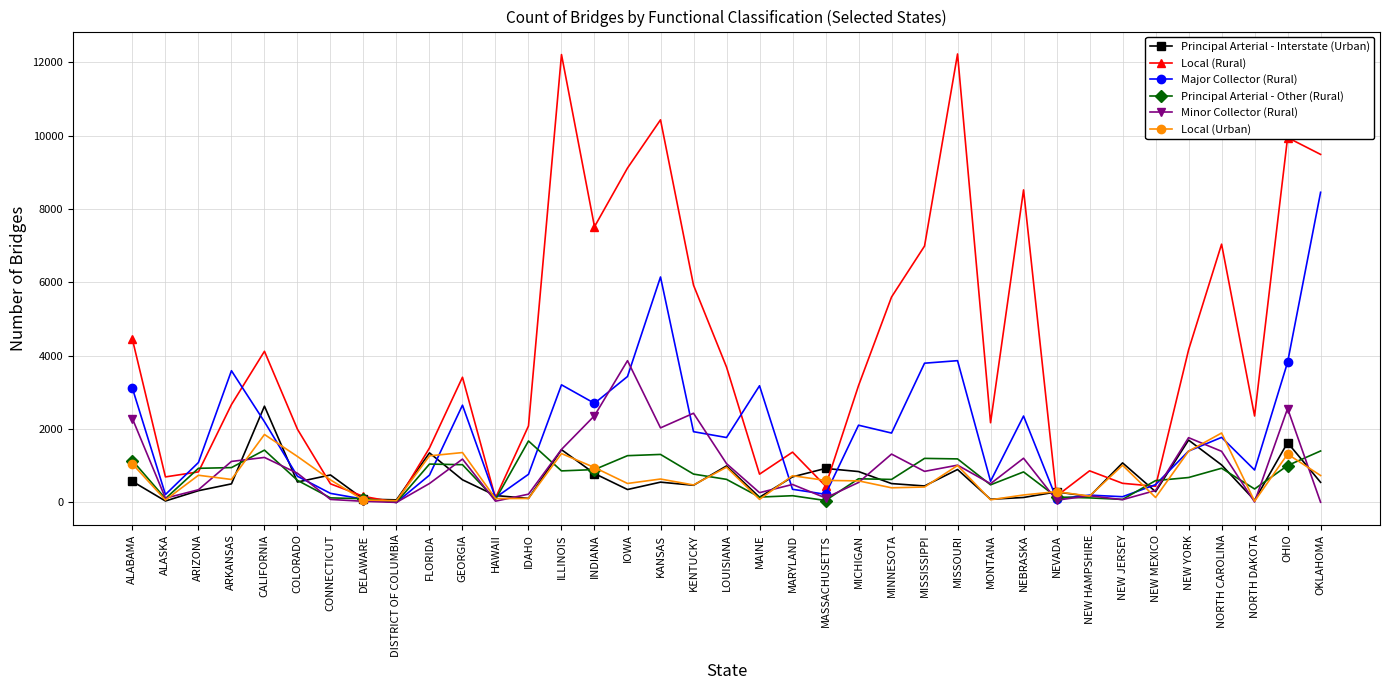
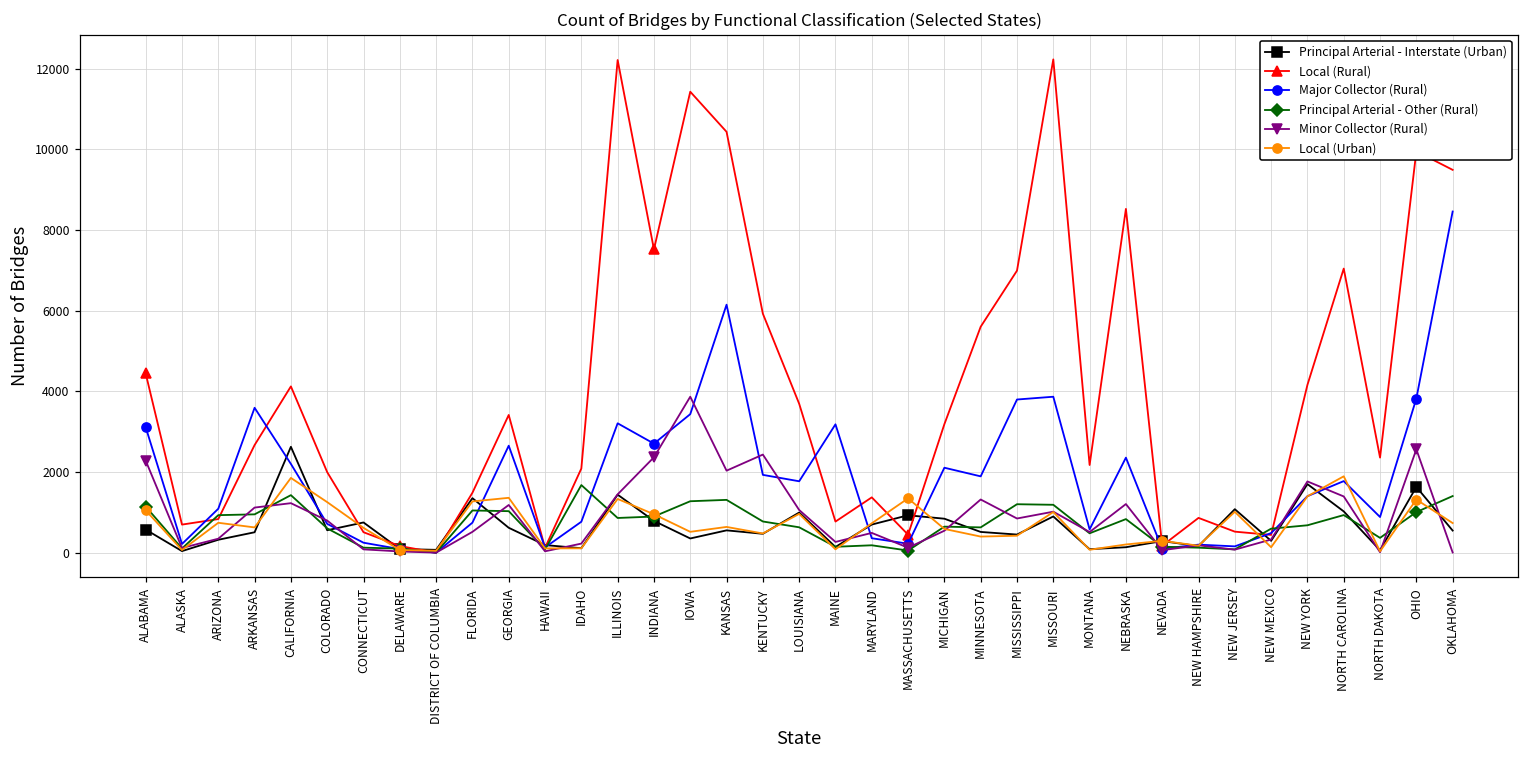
  {
    "Principal Arterial - Interstate (Urban)": {
      "ALABAMA": 600,
      "ARKANSAS": 500,
      "CALIFORNIA": 2600,
      "CONNECTICUT": 700,
      "FLORIDA": 1400,
      "GEORGIA": 600,
      "INDIANA": 800,
      "IOWA": 400,
      "KANSAS": 600,
      "MASSACHUSETTS": 900,
      "MICHIGAN": 800,
      "MINNESOTA": 500,
      "MISSOURI": 900,
      "NORTH CAROLINA": 1000,
      "OHIO": 1600,
      "OKLAHOMA": 500
    },
    "Local (Rural)": {
      "ALABAMA": 4400,
      "ALASKA": 700,
      "ARIZONA": 800,
      "ARKANSAS": 2700,
      "CALIFORNIA": 4100,
      "COLORADO": 2000,
      "CONNECTICUT": 500,
      "FLORIDA": 1500,
      "GEORGIA": 3400,
      "IDAHO": 2100,
      "ILLINOIS": 12200,
      "INDIANA": 7500,
-     "IOWA": 9100,
+     "IOWA": 11400,
      "KANSAS": 10400,
      "KENTUCKY": 5900,
      "LOUISIANA": 3700,
      "MAINE": 800,
      "MARYLAND": 1400,
      "MASSACHUSETTS": 400,
      "MICHIGAN": 3200,
      "MINNESOTA": 5600,
      "MISSISSIPPI": 7000,
      "MISSOURI": 12200,
      "MONTANA": 2200,
      "NEBRASKA": 8500,
      "NEW HAMPSHIRE": 900,
      "NEW JERSEY": 500,
      "NEW YORK": 4200,
      "NORTH CAROLINA": 7000,
      "NORTH DAKOTA": 2400,
      "OKLAHOMA": 9500
    },
    "Major Collector (Rural)": {
      "ALABAMA": 3100,
      "ALASKA": 200,
      "ARIZONA": 1100,
      "ARKANSAS": 3600,
      "CALIFORNIA": 2200,
      "COLORADO": 700,
      "CONNECTICUT": 200,
      "FLORIDA": 700,
      "GEORGIA": 2700,
      "IDAHO": 800,
      "ILLINOIS": 3200,
      "INDIANA": 2700,
      "IOWA": 3400,
      "KANSAS": 6100,
      "KENTUCKY": 1900,
      "LOUISIANA": 1800,
      "MAINE": 3200,
      "MARYLAND": 400,
      "MASSACHUSETTS": 200,
      "MICHIGAN": 2100,
      "MINNESOTA": 1900,
      "MISSISSIPPI": 3800,
      "MISSOURI": 3900,
      "NEBRASKA": 2400,
      "NEW JERSEY": 200,
      "NORTH CAROLINA": 1800,
      "NORTH DAKOTA": 900,
      "OHIO": 3800,
      "OKLAHOMA": 8500
    },
    "Principal Arterial - Other (Rural)": {
      "ALABAMA": 1100,
      "ARIZONA": 900,
      "ARKANSAS": 1000,
      "CALIFORNIA": 1400,
      "FLORIDA": 1000,
      "GEORGIA": 1000,
      "IDAHO": 1700,
      "ILLINOIS": 900,
      "IOWA": 1300,
      "KANSAS": 1300,
      "KENTUCKY": 800,
      "LOUISIANA": 600,
      "MARYLAND": 200,
      "MASSACHUSETTS": 100,
      "MINNESOTA": 600,
      "MISSISSIPPI": 1200,
      "MISSOURI": 1200,
      "NEBRASKA": 800,
      "NEW MEXICO": 600,
      "NEW YORK": 700,
      "NORTH CAROLINA": 900,
      "NORTH DAKOTA": 400,
      "OHIO": 1000,
      "OKLAHOMA": 1400
    },
    "Minor Collector (Rural)": {
      "ALABAMA": 2300,
      "ARKANSAS": 1100,
      "CALIFORNIA": 1200,
      "COLORADO": 800,
      "FLORIDA": 500,
      "GEORGIA": 1200,
      "IDAHO": 200,
      "INDIANA": 2400,
      "IOWA": 3900,
      "KANSAS": 2000,
      "KENTUCKY": 2400,
      "MAINE": 300,
      "MARYLAND": 500,
      "MASSACHUSETTS": 100,
      "MINNESOTA": 1300,
      "MISSISSIPPI": 800,
      "NEBRASKA": 1200,
      "NORTH CAROLINA": 1400,
      "OHIO": 2600,
      "OKLAHOMA": 0
    },
    "Local (Urban)": {
      "ALABAMA": 1100,
      "ARIZONA": 700,
      "ARKANSAS": 600,
      "CALIFORNIA": 1900,
      "COLORADO": 1300,
      "CONNECTICUT": 600,
      "FLORIDA": 1300,
      "GEORGIA": 1400,
      "ILLINOIS": 1300,
      "IOWA": 500,
      "KANSAS": 600,
-     "MASSACHUSETTS": 600,
+     "MASSACHUSETTS": 1300,
      "MINNESOTA": 400,
      "NEW MEXICO": 100,
      "NORTH CAROLINA": 1900,
      "OHIO": 1300,
      "OKLAHOMA": 700
    }
  }
